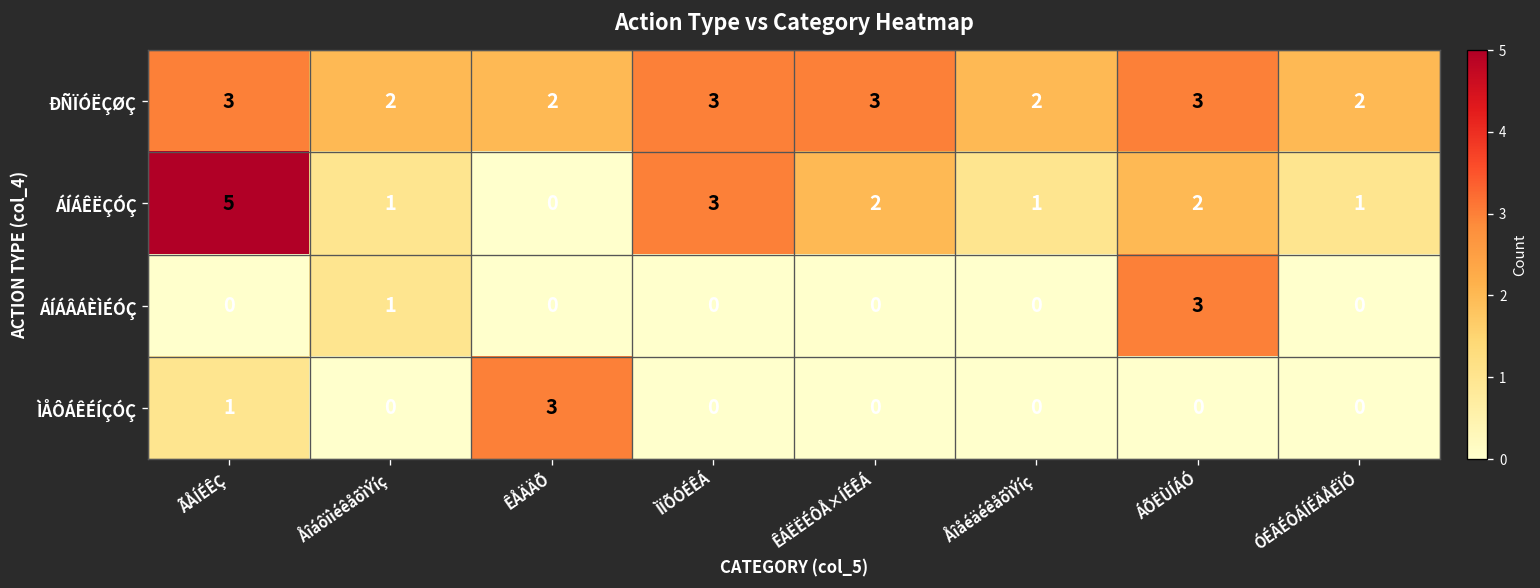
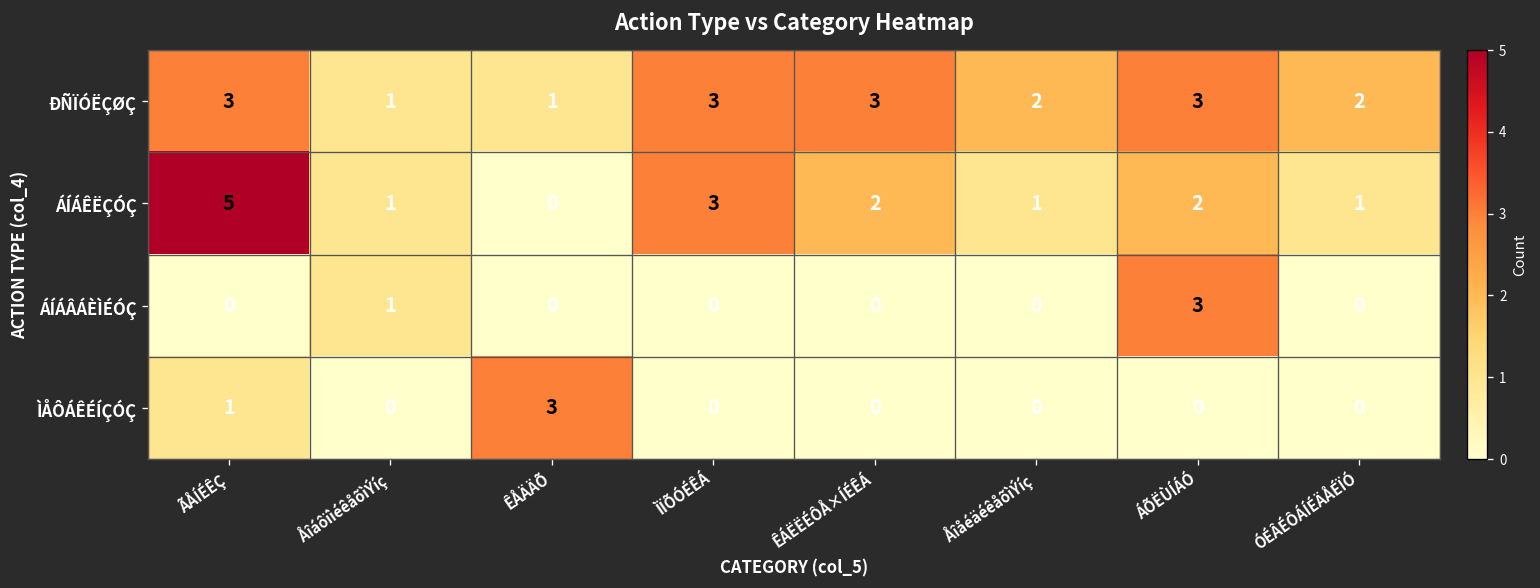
  {
    "ÐÑÏÓËÇØÇ": {
      "ÃÅÍÉÊÇ": 3,
-     "ÅîáôïìéêåõìÝíç": 2,
-     "ÊÅÄÄÕ": 2,
+     "ÅîáôïìéêåõìÝíç": 1,
+     "ÊÅÄÄÕ": 1,
      "ÌÏÕÓÉÊÁ": 3,
      "ÊÁËËÉÔÅ×ÍÉÊÁ": 3,
      "ÅîåéäéêåõìÝíç": 2,
      "ÁÕËÙÍÁÓ": 3,
      "ÓÉÂÉÔÁÍÉÄÅÉÏÓ": 2
    },
    "ÁÍÁÊËÇÓÇ": {
      "ÃÅÍÉÊÇ": 5,
      "ÅîáôïìéêåõìÝíç": 1,
      "ÊÅÄÄÕ": 0,
      "ÌÏÕÓÉÊÁ": 3,
      "ÊÁËËÉÔÅ×ÍÉÊÁ": 2,
      "ÅîåéäéêåõìÝíç": 1,
      "ÁÕËÙÍÁÓ": 2,
      "ÓÉÂÉÔÁÍÉÄÅÉÏÓ": 1
    },
    "ÁÍÁÂÁÈÌÉÓÇ": {
      "ÃÅÍÉÊÇ": 0,
      "ÅîáôïìéêåõìÝíç": 1,
      "ÊÅÄÄÕ": 0,
      "ÌÏÕÓÉÊÁ": 0,
      "ÊÁËËÉÔÅ×ÍÉÊÁ": 0,
      "ÅîåéäéêåõìÝíç": 0,
      "ÁÕËÙÍÁÓ": 3,
      "ÓÉÂÉÔÁÍÉÄÅÉÏÓ": 0
    },
    "ÌÅÔÁÊÉÍÇÓÇ": {
      "ÃÅÍÉÊÇ": 1,
      "ÅîáôïìéêåõìÝíç": 0,
      "ÊÅÄÄÕ": 3,
      "ÌÏÕÓÉÊÁ": 0,
      "ÊÁËËÉÔÅ×ÍÉÊÁ": 0,
      "ÅîåéäéêåõìÝíç": 0,
      "ÁÕËÙÍÁÓ": 0,
      "ÓÉÂÉÔÁÍÉÄÅÉÏÓ": 0
    }
  }
